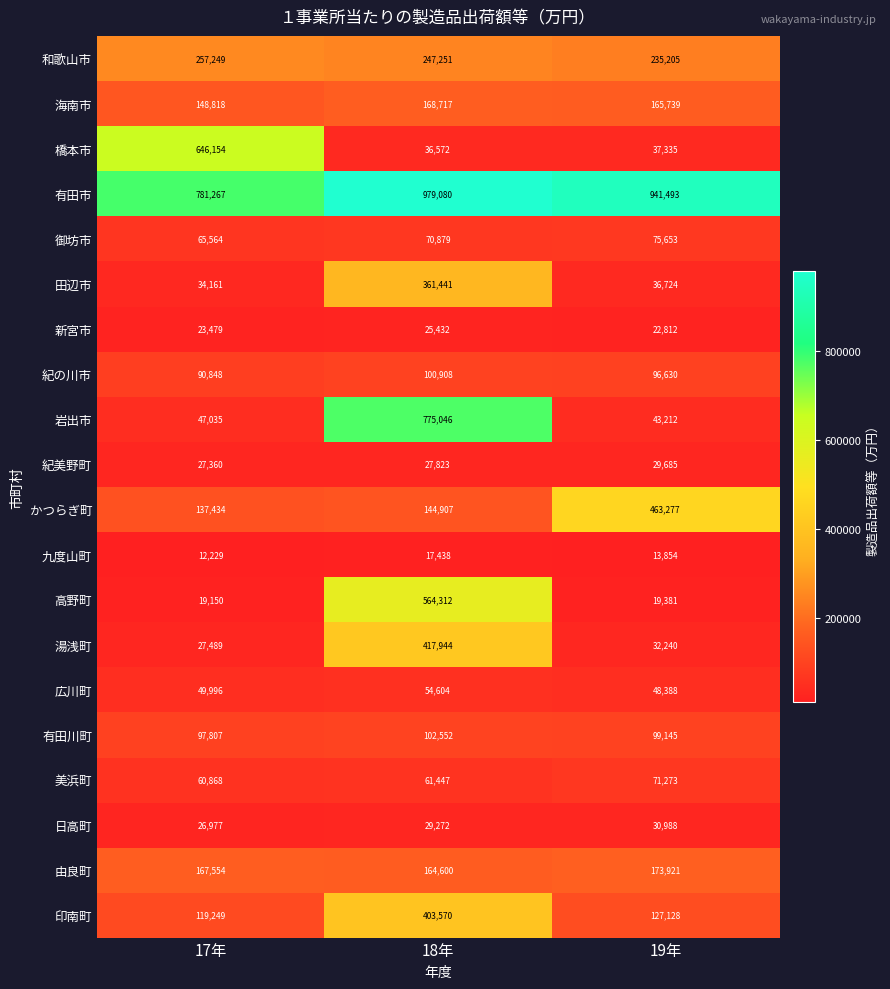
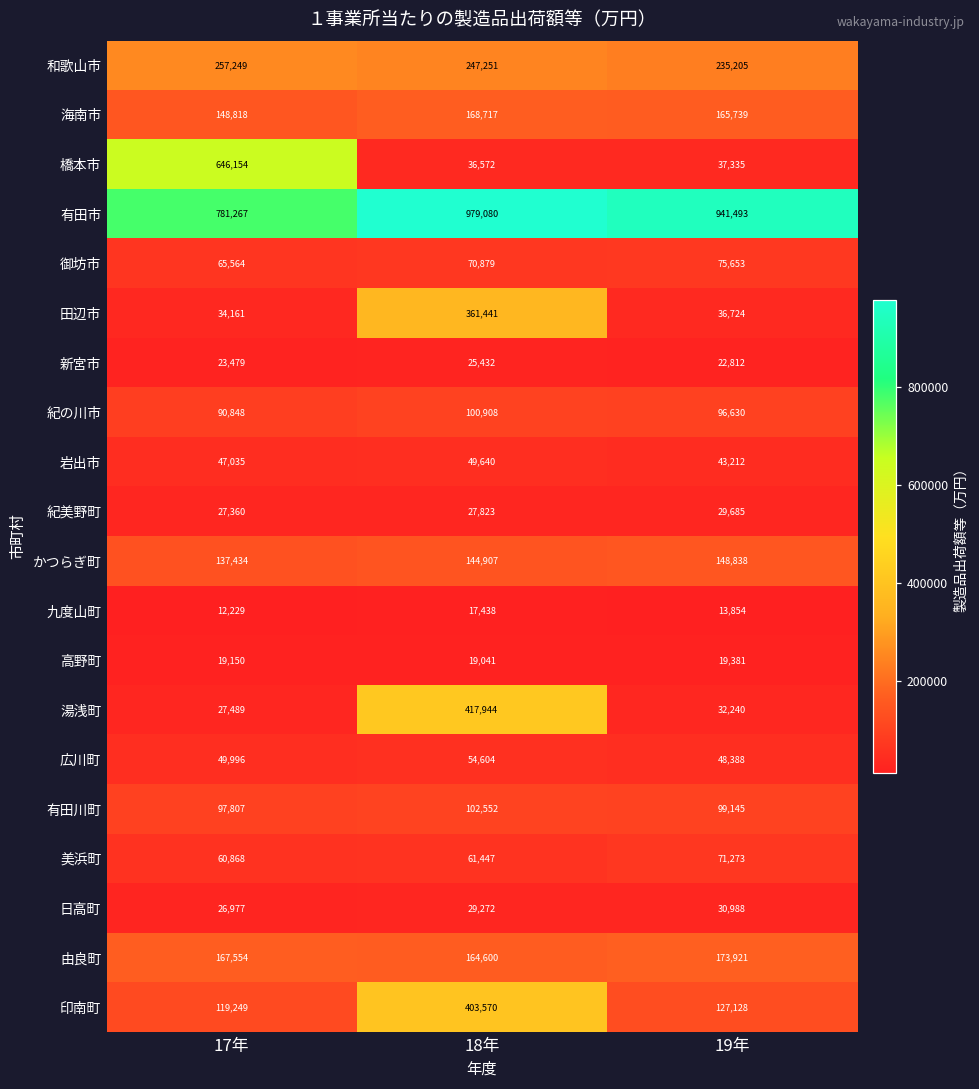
  {
    "和歌山市": {
      "17年": "257,249",
      "18年": "247,251",
      "19年": "235,205"
    },
    "海南市": {
      "17年": "148,818",
      "18年": "168,717",
      "19年": "165,739"
    },
    "橋本市": {
      "17年": "646,154",
      "18年": "36,572",
      "19年": "37,335"
    },
    "有田市": {
      "17年": "781,267",
      "18年": "979,080",
      "19年": "941,493"
    },
    "御坊市": {
      "17年": "65,564",
      "18年": "70,879",
      "19年": "75,653"
    },
    "田辺市": {
      "17年": "34,161",
      "18年": "361,441",
      "19年": "36,724"
    },
    "新宮市": {
      "17年": "23,479",
      "18年": "25,432",
      "19年": "22,812"
    },
    "紀の川市": {
      "17年": "90,848",
      "18年": "100,908",
      "19年": "96,630"
    },
    "岩出市": {
      "17年": "47,035",
-     "18年": "775,046",
+     "18年": "49,640",
      "19年": "43,212"
    },
    "紀美野町": {
      "17年": "27,360",
      "18年": "27,823",
      "19年": "29,685"
    },
    "かつらぎ町": {
      "17年": "137,434",
      "18年": "144,907",
-     "19年": "463,277"
+     "19年": "148,838"
    },
    "九度山町": {
      "17年": "12,229",
      "18年": "17,438",
      "19年": "13,854"
    },
    "高野町": {
      "17年": "19,150",
-     "18年": "564,312",
+     "18年": "19,041",
      "19年": "19,381"
    },
    "湯浅町": {
      "17年": "27,489",
      "18年": "417,944",
      "19年": "32,240"
    },
    "広川町": {
      "17年": "49,996",
      "18年": "54,604",
      "19年": "48,388"
    },
    "有田川町": {
      "17年": "97,807",
      "18年": "102,552",
      "19年": "99,145"
    },
    "美浜町": {
      "17年": "60,868",
      "18年": "61,447",
      "19年": "71,273"
    },
    "日高町": {
      "17年": "26,977",
      "18年": "29,272",
      "19年": "30,988"
    },
    "由良町": {
      "17年": "167,554",
      "18年": "164,600",
      "19年": "173,921"
    },
    "印南町": {
      "17年": "119,249",
      "18年": "403,570",
      "19年": "127,128"
    }
  }
